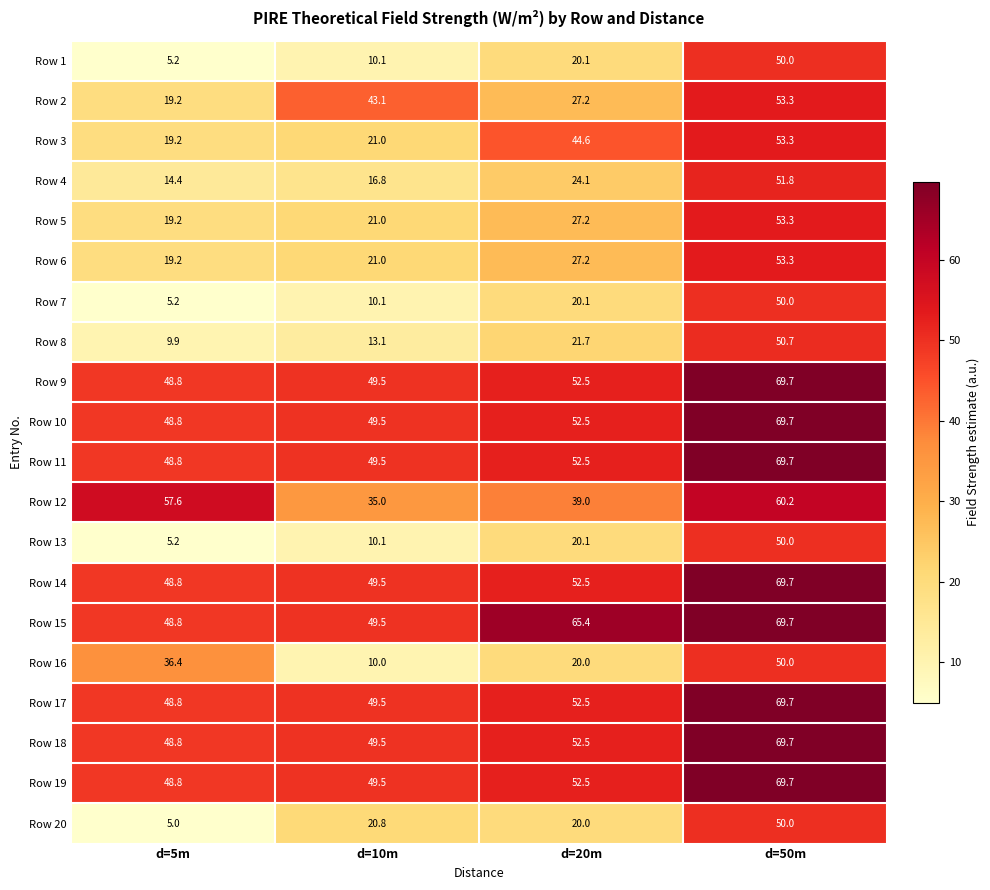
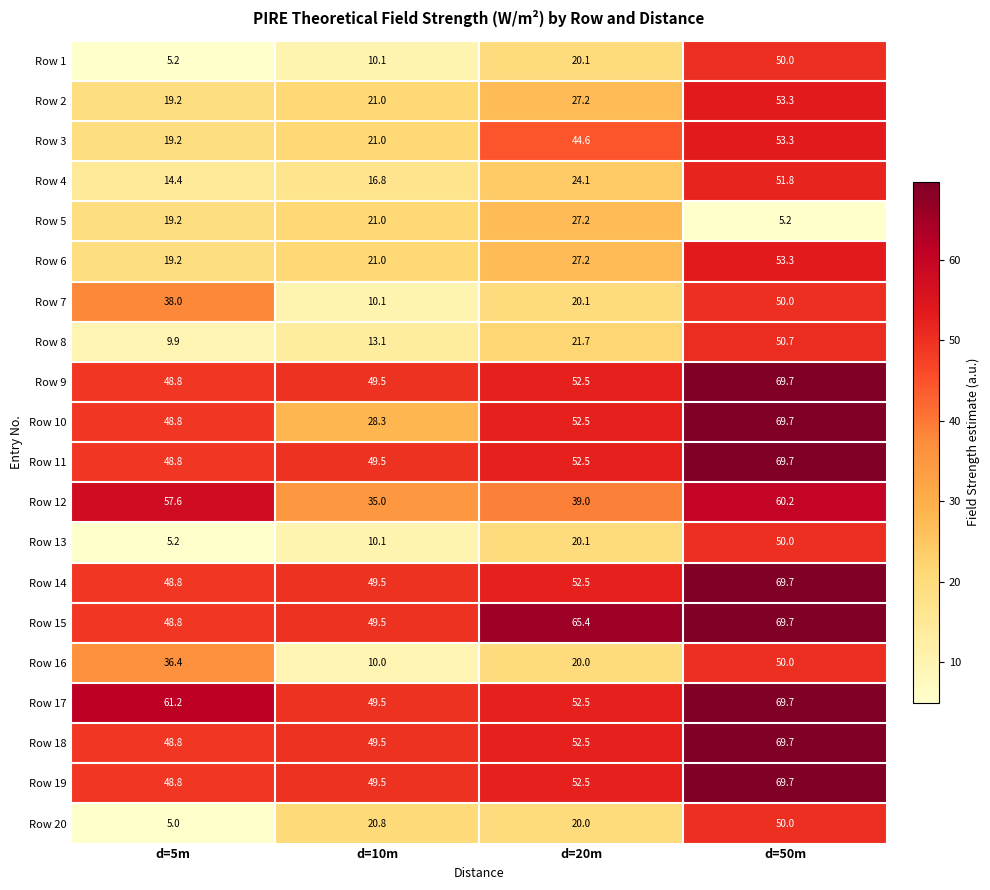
  {
    "Row 1": {
      "d=5m": 5.2,
      "d=10m": 10.1,
      "d=20m": 20.1,
      "d=50m": 50.0
    },
    "Row 2": {
      "d=5m": 19.2,
-     "d=10m": 43.1,
+     "d=10m": 21.0,
      "d=20m": 27.2,
      "d=50m": 53.3
    },
    "Row 3": {
      "d=5m": 19.2,
      "d=10m": 21.0,
      "d=20m": 44.6,
      "d=50m": 53.3
    },
    "Row 4": {
      "d=5m": 14.4,
      "d=10m": 16.8,
      "d=20m": 24.1,
      "d=50m": 51.8
    },
    "Row 5": {
      "d=5m": 19.2,
      "d=10m": 21.0,
      "d=20m": 27.2,
-     "d=50m": 53.3
+     "d=50m": 5.2
    },
    "Row 6": {
      "d=5m": 19.2,
      "d=10m": 21.0,
      "d=20m": 27.2,
      "d=50m": 53.3
    },
    "Row 7": {
-     "d=5m": 5.2,
+     "d=5m": 38.0,
      "d=10m": 10.1,
      "d=20m": 20.1,
      "d=50m": 50.0
    },
    "Row 8": {
      "d=5m": 9.9,
      "d=10m": 13.1,
      "d=20m": 21.7,
      "d=50m": 50.7
    },
    "Row 9": {
      "d=5m": 48.8,
      "d=10m": 49.5,
      "d=20m": 52.5,
      "d=50m": 69.7
    },
    "Row 10": {
      "d=5m": 48.8,
-     "d=10m": 49.5,
+     "d=10m": 28.3,
      "d=20m": 52.5,
      "d=50m": 69.7
    },
    "Row 11": {
      "d=5m": 48.8,
      "d=10m": 49.5,
      "d=20m": 52.5,
      "d=50m": 69.7
    },
    "Row 12": {
      "d=5m": 57.6,
      "d=10m": 35.0,
      "d=20m": 39.0,
      "d=50m": 60.2
    },
    "Row 13": {
      "d=5m": 5.2,
      "d=10m": 10.1,
      "d=20m": 20.1,
      "d=50m": 50.0
    },
    "Row 14": {
      "d=5m": 48.8,
      "d=10m": 49.5,
      "d=20m": 52.5,
      "d=50m": 69.7
    },
    "Row 15": {
      "d=5m": 48.8,
      "d=10m": 49.5,
      "d=20m": 65.4,
      "d=50m": 69.7
    },
    "Row 16": {
      "d=5m": 36.4,
      "d=10m": 10.0,
      "d=20m": 20.0,
      "d=50m": 50.0
    },
    "Row 17": {
-     "d=5m": 48.8,
+     "d=5m": 61.2,
      "d=10m": 49.5,
      "d=20m": 52.5,
      "d=50m": 69.7
    },
    "Row 18": {
      "d=5m": 48.8,
      "d=10m": 49.5,
      "d=20m": 52.5,
      "d=50m": 69.7
    },
    "Row 19": {
      "d=5m": 48.8,
      "d=10m": 49.5,
      "d=20m": 52.5,
      "d=50m": 69.7
    },
    "Row 20": {
      "d=5m": 5.0,
      "d=10m": 20.8,
      "d=20m": 20.0,
      "d=50m": 50.0
    }
  }
